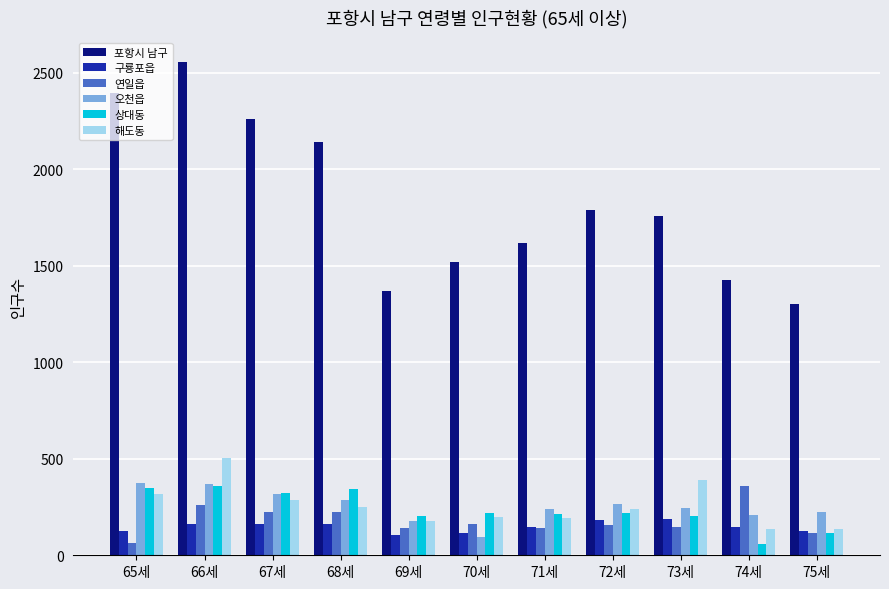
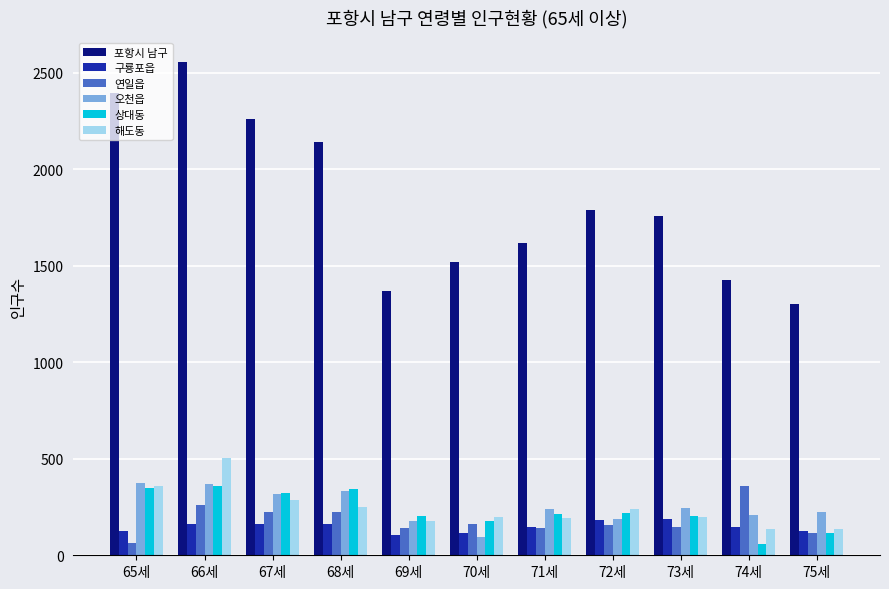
  {
    "연일읍": {
      "65세": 70,
      "66세": 260,
      "67세": 220,
      "68세": 220,
      "69세": 140,
      "70세": 160,
      "71세": 140,
      "72세": 160,
      "73세": 150,
      "74세": 360,
      "75세": 120
    },
    "오천읍": {
      "65세": 370,
      "66세": 370,
      "67세": 320,
-     "68세": 280,
+     "68세": 340,
      "69세": 180,
      "70세": 90,
      "71세": 240,
-     "72세": 270,
+     "72세": 190,
      "73세": 250,
      "74세": 210,
      "75세": 230
    },
    "상대동": {
      "65세": 350,
      "66세": 360,
      "67세": 320,
      "68세": 340,
      "69세": 200,
-     "70세": 220,
+     "70세": 180,
      "71세": 210,
      "72세": 220,
      "73세": 210,
      "74세": 60,
      "75세": 120
    },
    "해도동": {
-     "65세": 320,
+     "65세": 360,
      "66세": 510,
      "67세": 290,
      "68세": 250,
      "69세": 180,
      "70세": 200,
      "71세": 200,
      "72세": 240,
-     "73세": 390,
+     "73세": 200,
      "74세": 140,
      "75세": 140
    }
  }
